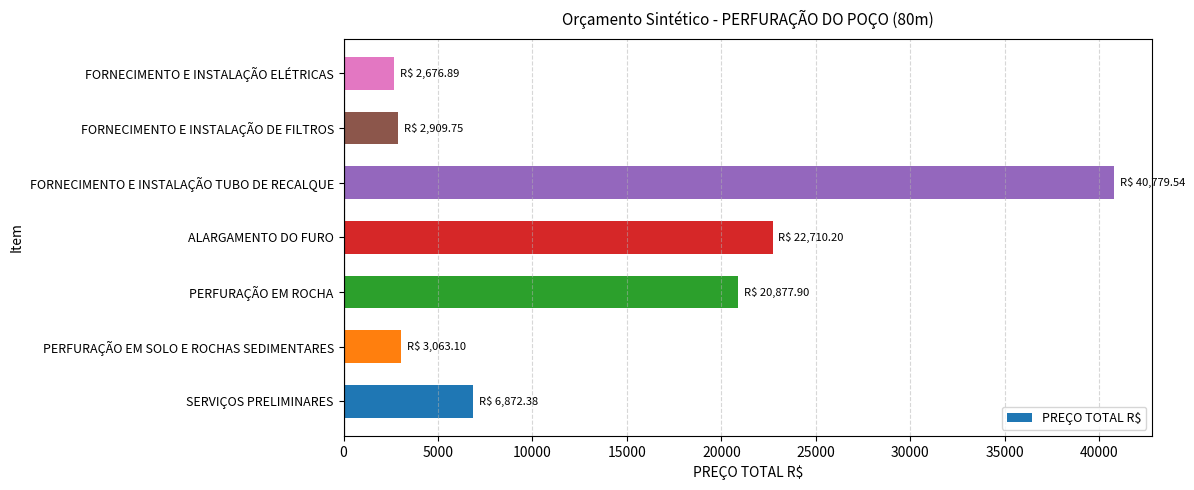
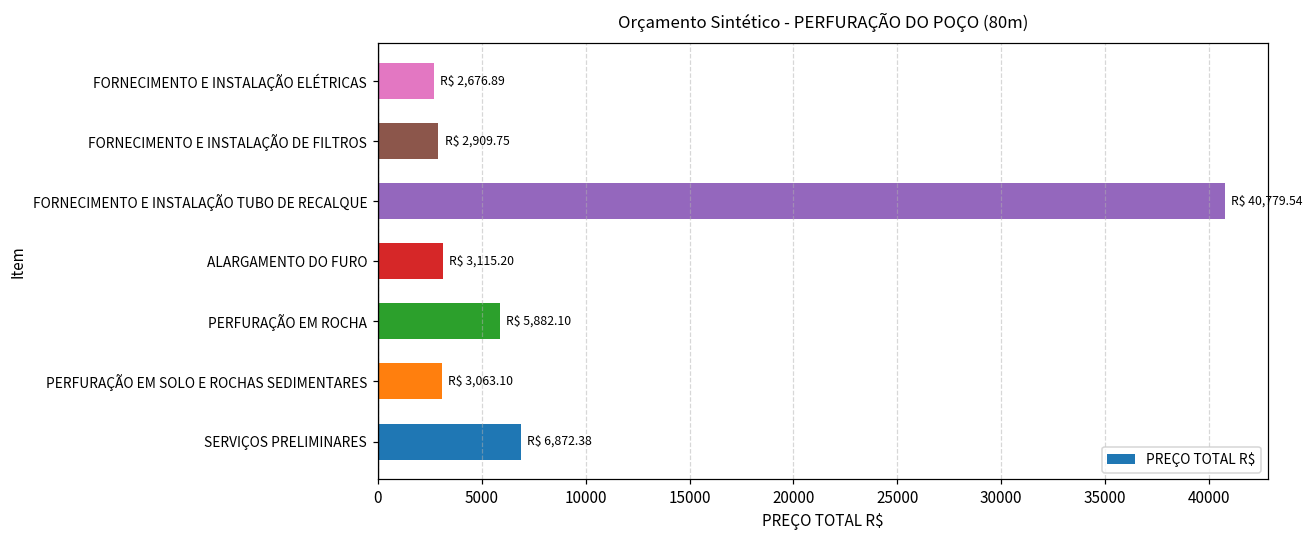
  {
    "FORNECIMENTO E INSTALAÇÃO ELÉTRICAS": "2,676.89",
    "FORNECIMENTO E INSTALAÇÃO DE FILTROS": "2,909.75",
    "FORNECIMENTO E INSTALAÇÃO TUBO DE RECALQUE": "40,779.54",
-   "ALARGAMENTO DO FURO": "22,710.20",
-   "PERFURAÇÃO EM ROCHA": "20,877.90",
+   "ALARGAMENTO DO FURO": "3,115.20",
+   "PERFURAÇÃO EM ROCHA": "5,882.10",
    "PERFURAÇÃO EM SOLO E ROCHAS SEDIMENTARES": "3,063.10",
    "SERVIÇOS PRELIMINARES": "6,872.38"
  }
